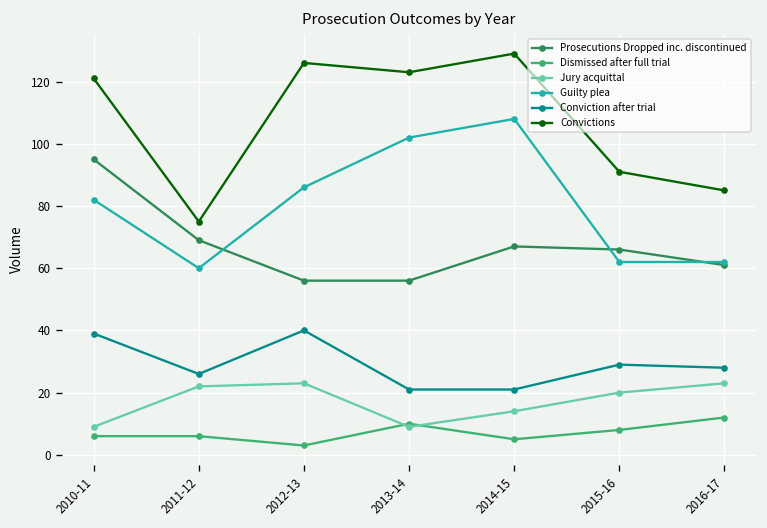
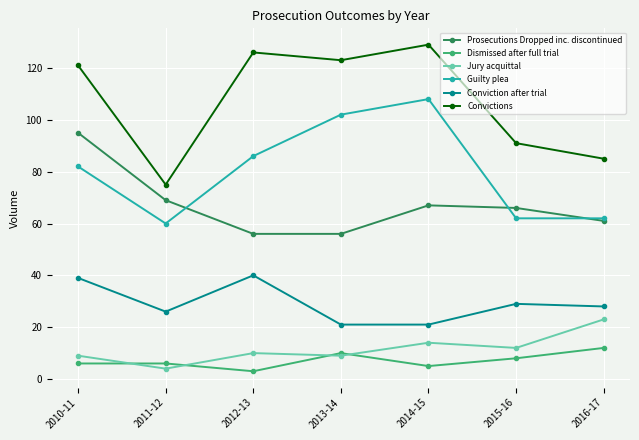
  {
    "Jury acquittal": {
      "2010-11": 9,
-     "2011-12": 22,
-     "2012-13": 23,
+     "2011-12": 4,
+     "2012-13": 10,
      "2013-14": 9,
      "2014-15": 14,
-     "2015-16": 20,
+     "2015-16": 12,
      "2016-17": 23
    },
    "Convictions": {
      "2010-11": 121,
      "2011-12": 75,
      "2012-13": 126,
      "2013-14": 123,
      "2014-15": 129,
      "2015-16": 91,
      "2016-17": 85
    }
  }
